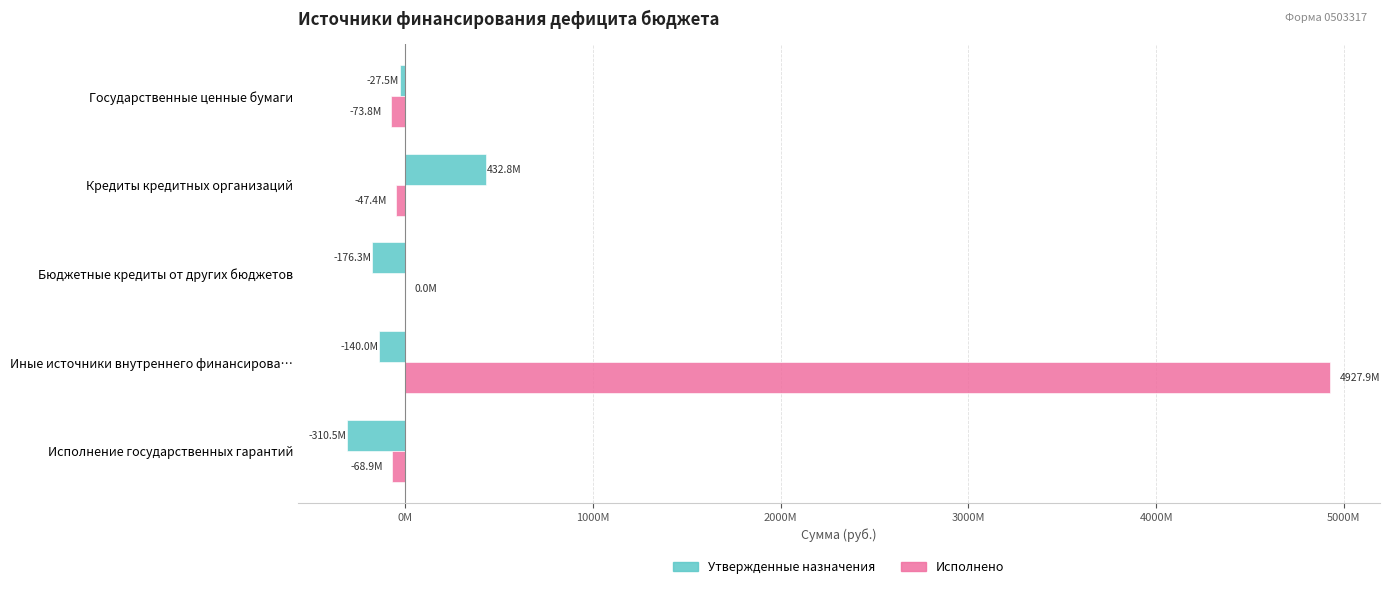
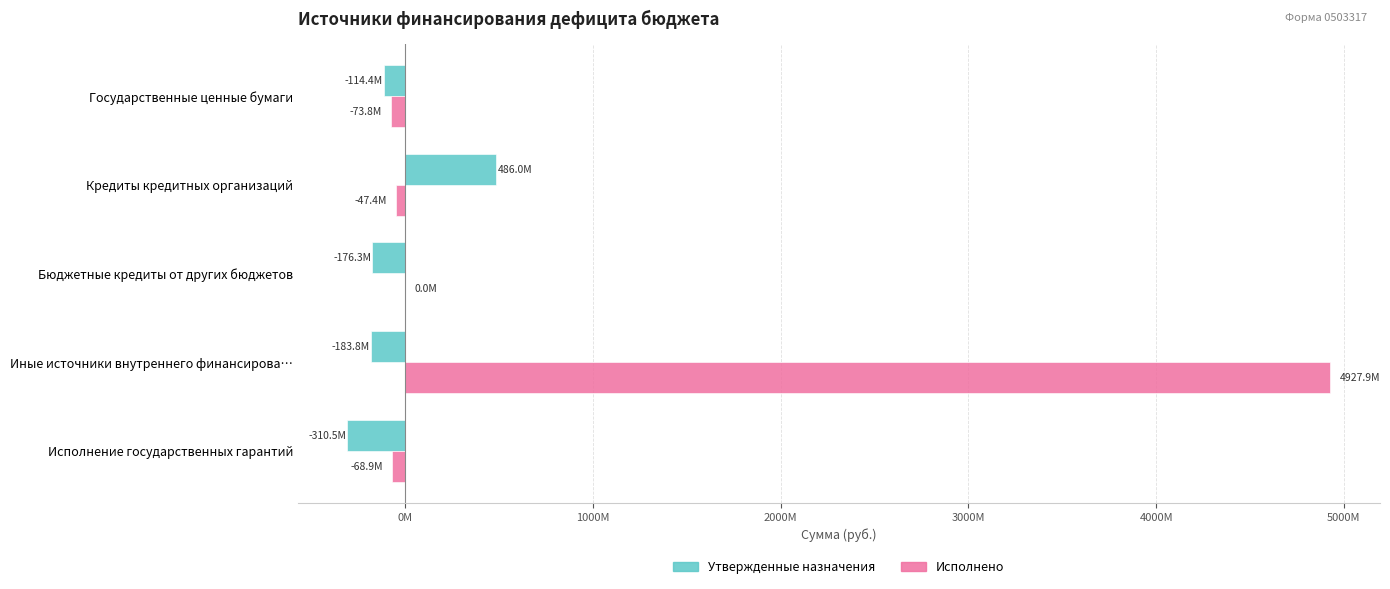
  {
    "Утвержденные назначения": {
-     "Государственные ценные бумаги": "-27.5M",
-     "Кредиты кредитных организаций": "432.8M",
+     "Государственные ценные бумаги": "-114.4M",
+     "Кредиты кредитных организаций": "486.0M",
      "Бюджетные кредиты от других бюджетов": "-176.3M",
-     "Иные источники внутреннего финансирова…": "-140.0M",
+     "Иные источники внутреннего финансирова…": "-183.8M",
      "Исполнение государственных гарантий": "-310.5M"
    },
    "Исполнено": {
      "Государственные ценные бумаги": "-73.8M",
      "Кредиты кредитных организаций": "-47.4M",
      "Бюджетные кредиты от других бюджетов": "0.0M",
      "Иные источники внутреннего финансирова…": "4927.9M",
      "Исполнение государственных гарантий": "-68.9M"
    }
  }
